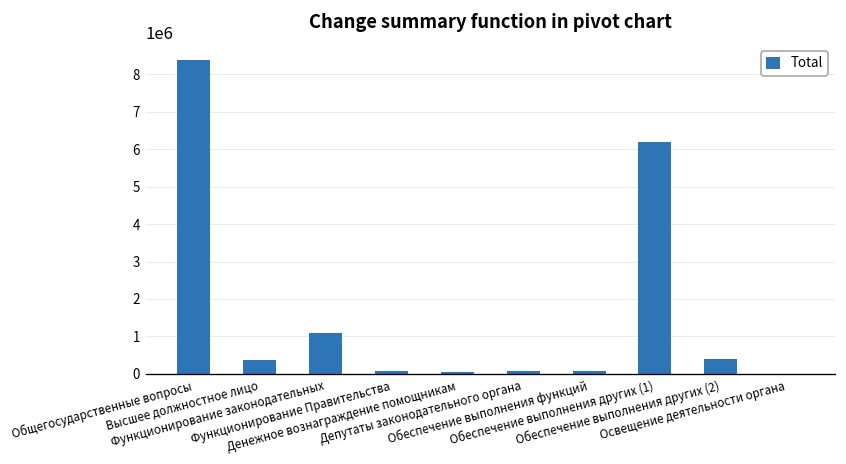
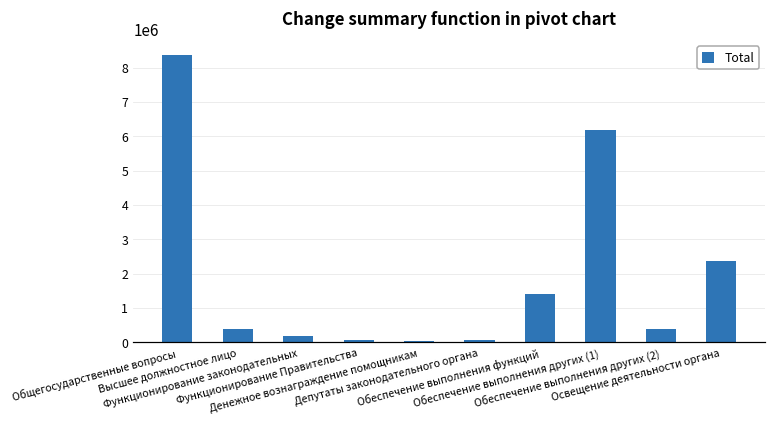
  {
    "Общегосударственные вопросы": 8400000,
    "Высшее должностное лицо": 400000,
-   "Функционирование законодательных": 1100000,
+   "Функционирование законодательных": 200000,
    "Функционирование Правительства": 100000,
-   "Обеспечение выполнения функций": 100000,
+   "Обеспечение выполнения функций": 1400000,
    "Обеспечение выполнения других (1)": 6200000,
    "Обеспечение выполнения других (2)": 400000,
-   "Освещение деятельности органа": 0
+   "Освещение деятельности органа": 2400000
  }
